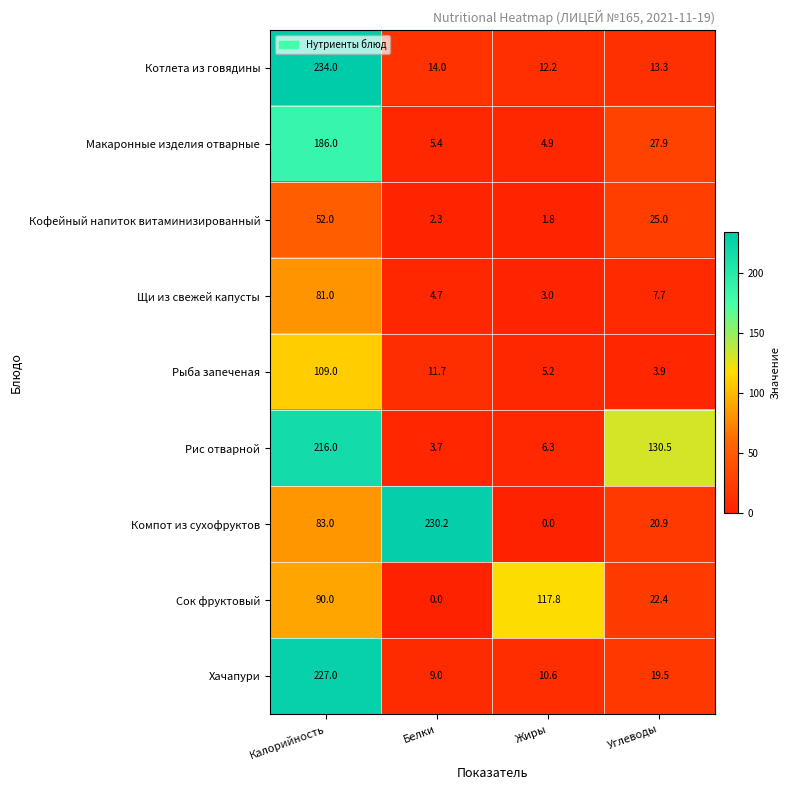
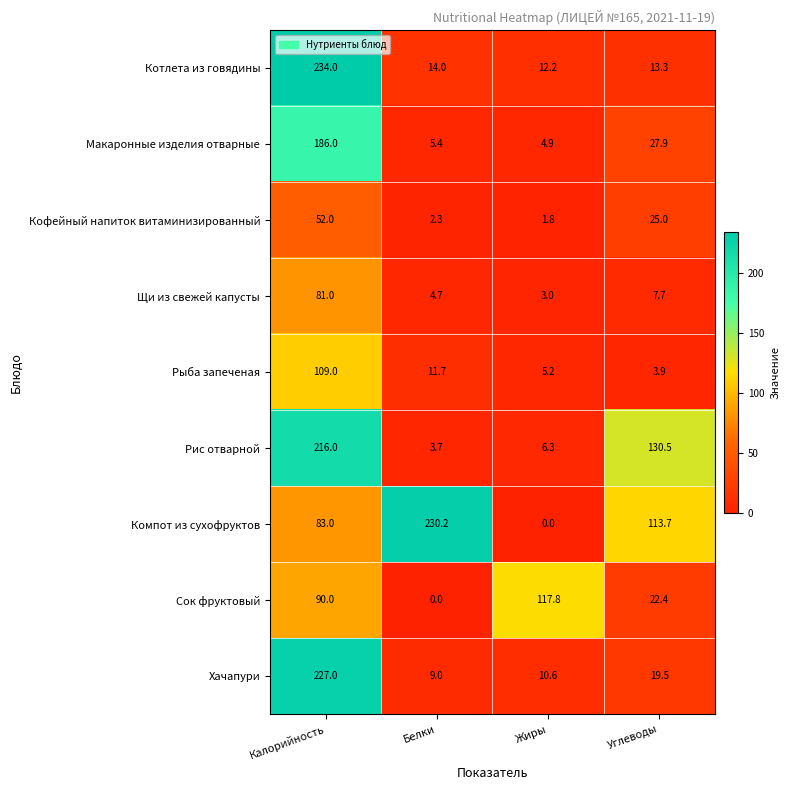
  {
    "Котлета из говядины": {
      "Калорийность": 234.0,
      "Белки": 14.0,
      "Жиры": 12.2,
      "Углеводы": 13.3
    },
    "Макаронные изделия отварные": {
      "Калорийность": 186.0,
      "Белки": 5.4,
      "Жиры": 4.9,
      "Углеводы": 27.9
    },
    "Кофейный напиток витаминизированный": {
      "Калорийность": 52.0,
      "Белки": 2.3,
      "Жиры": 1.8,
      "Углеводы": 25.0
    },
    "Щи из свежей капусты": {
      "Калорийность": 81.0,
      "Белки": 4.7,
      "Жиры": 3.0,
      "Углеводы": 7.7
    },
    "Рыба запеченая": {
      "Калорийность": 109.0,
      "Белки": 11.7,
      "Жиры": 5.2,
      "Углеводы": 3.9
    },
    "Рис отварной": {
      "Калорийность": 216.0,
      "Белки": 3.7,
      "Жиры": 6.3,
      "Углеводы": 130.5
    },
    "Компот из сухофруктов": {
      "Калорийность": 83.0,
      "Белки": 230.2,
      "Жиры": 0.0,
-     "Углеводы": 20.9
+     "Углеводы": 113.7
    },
    "Сок фруктовый": {
      "Калорийность": 90.0,
      "Белки": 0.0,
      "Жиры": 117.8,
      "Углеводы": 22.4
    },
    "Хачапури": {
      "Калорийность": 227.0,
      "Белки": 9.0,
      "Жиры": 10.6,
      "Углеводы": 19.5
    }
  }
